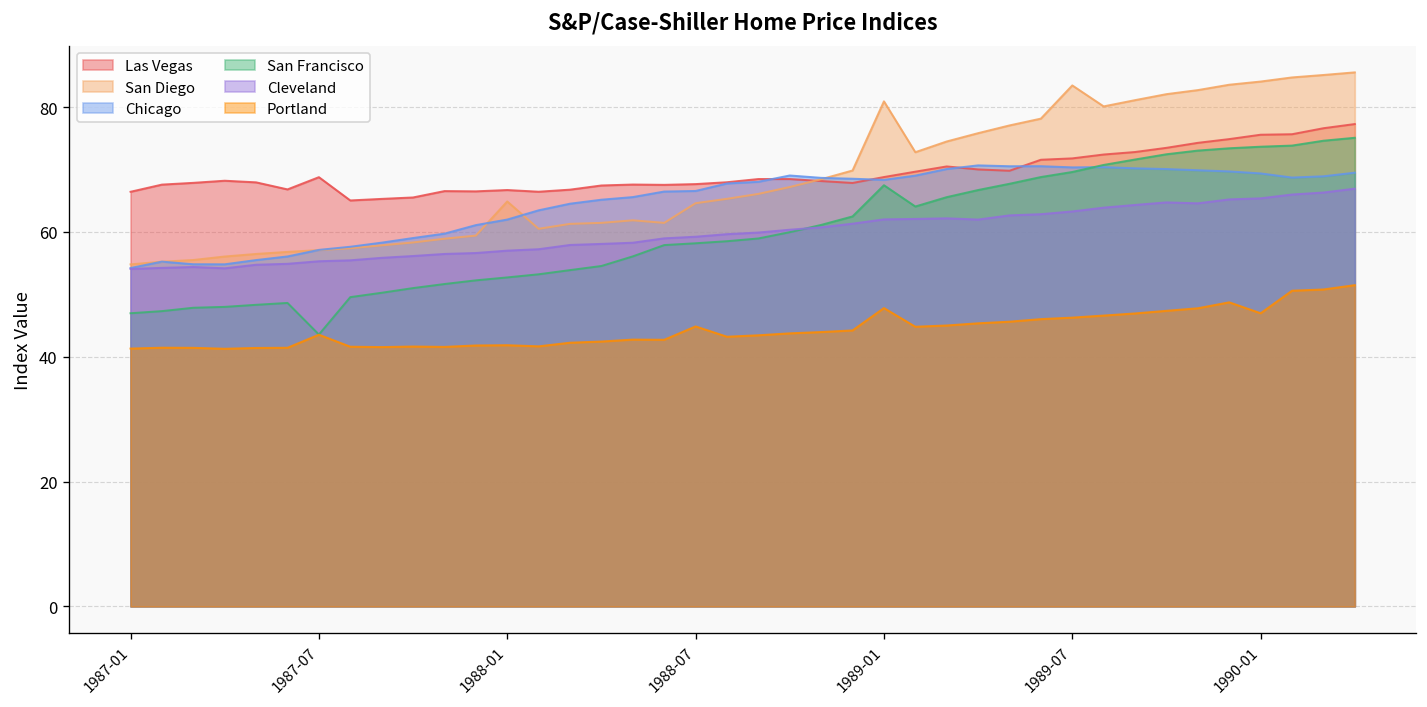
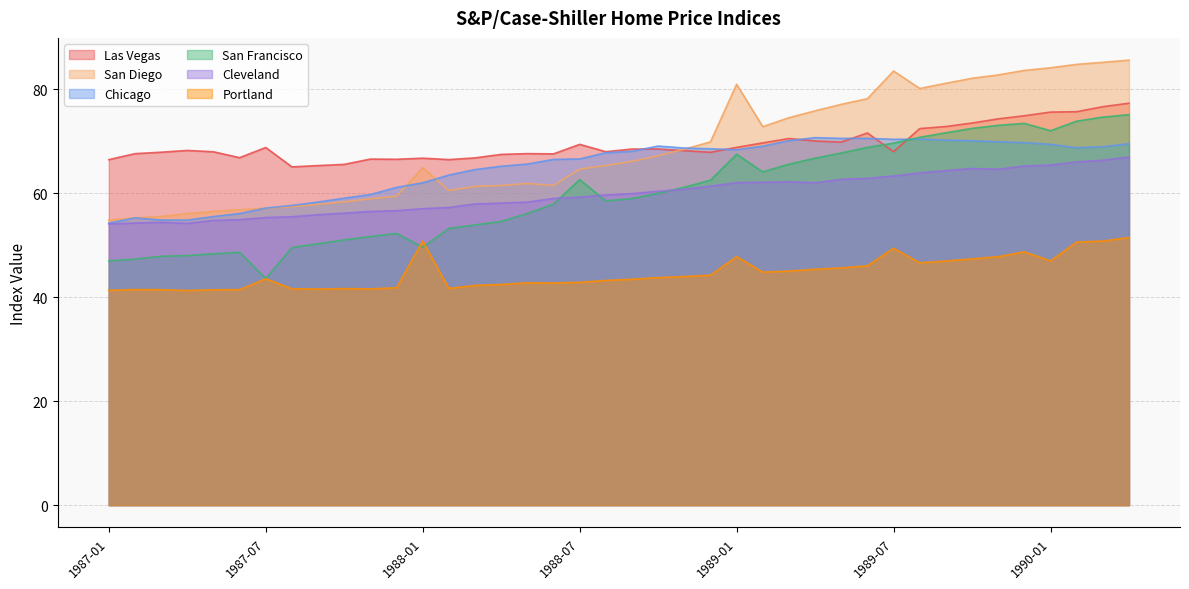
  {
    "Las Vegas": {
      "1987-01": 66,
      "1987-07": 69,
      "1988-01": 67,
-     "1988-07": 68,
-     "1989-07": 72,
+     "1988-07": 69,
+     "1989-07": 68,
      "1990-01": 76
    },
    "San Diego": {
      "1987-01": 55,
      "1988-01": 65,
      "1988-07": 65,
      "1989-01": 81,
      "1989-07": 83,
      "1990-01": 84
    },
    "San Francisco": {
      "1987-01": 47,
-     "1988-01": 53,
-     "1988-07": 58,
+     "1988-01": 50,
+     "1988-07": 63,
      "1989-01": 67,
      "1989-07": 70,
-     "1990-01": 74
+     "1990-01": 72
    },
    "Portland": {
      "1987-01": 41,
-     "1988-01": 42,
-     "1988-07": 45,
+     "1988-01": 51,
+     "1988-07": 43,
      "1989-01": 48,
-     "1989-07": 46,
+     "1989-07": 49,
      "1990-01": 47
    }
  }
